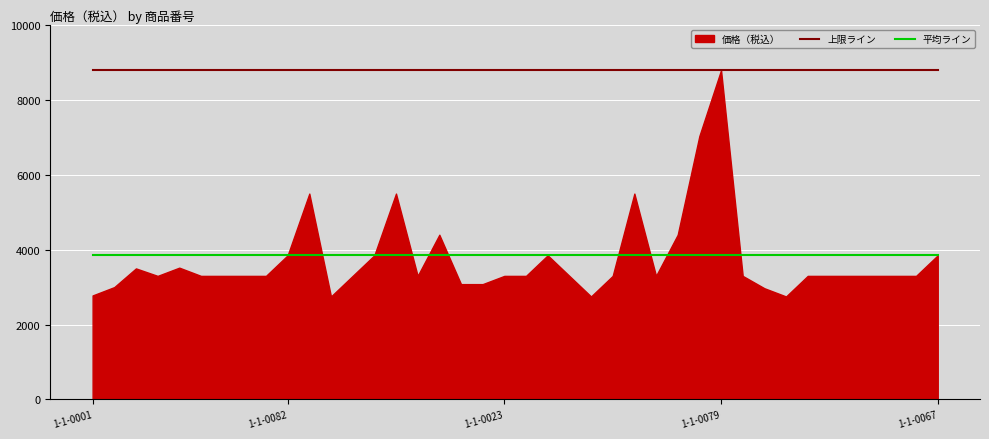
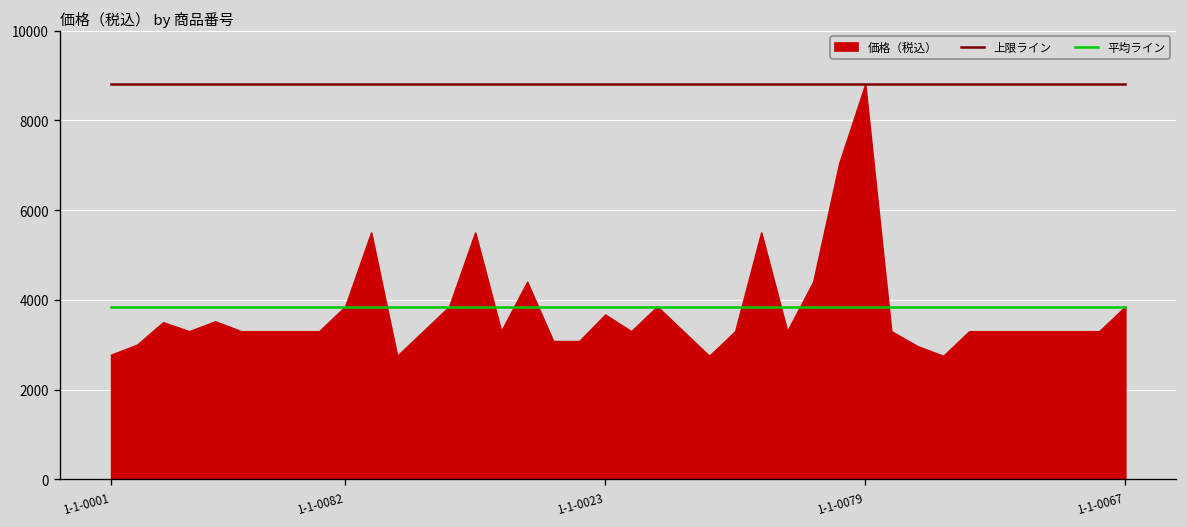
  {
    "上限ライン": {
      "1-1-0001": 8800,
      "1-1-0082": 8800,
      "1-1-0023": 8800,
      "1-1-0067": 8800
    },
    "価格（税込）": {
      "1-1-0001": 2800,
-     "1-1-0023": 3300
+     "1-1-0023": 3700
    },
    "平均ライン": {
      "1-1-0001": 3900,
      "1-1-0023": 3900,
      "1-1-0079": 3900
    }
  }
